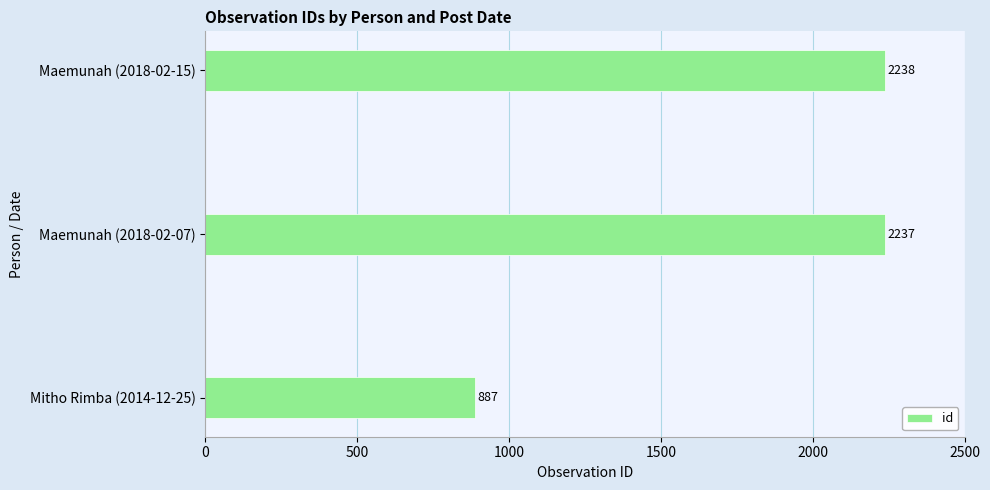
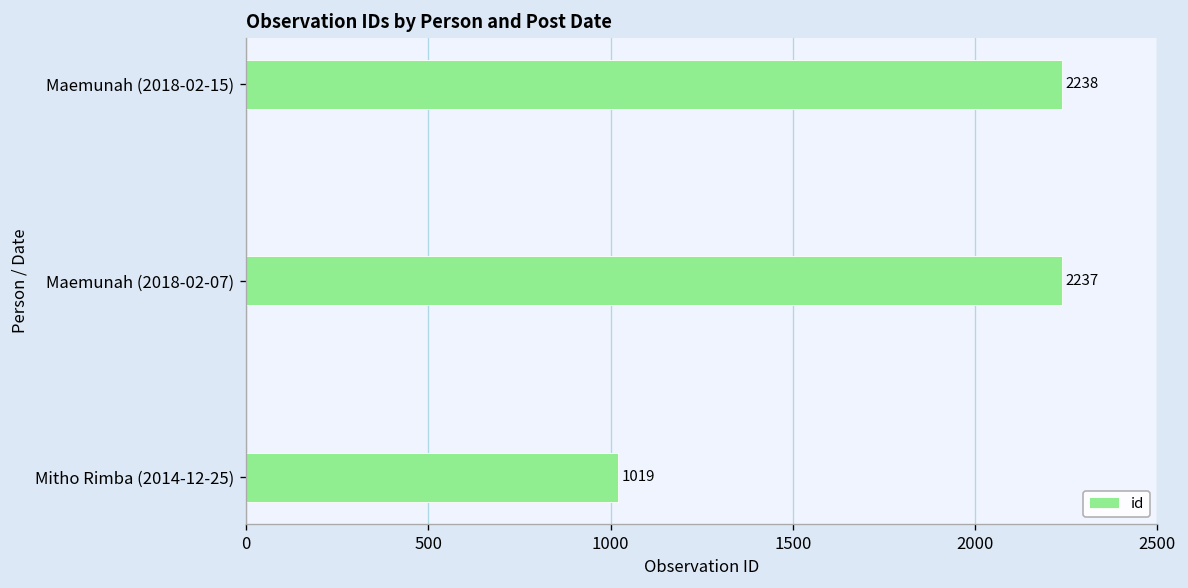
  {
    "Maemunah (2018-02-15)": 2238,
    "Maemunah (2018-02-07)": 2237,
-   "Mitho Rimba (2014-12-25)": 887
+   "Mitho Rimba (2014-12-25)": 1019
  }
